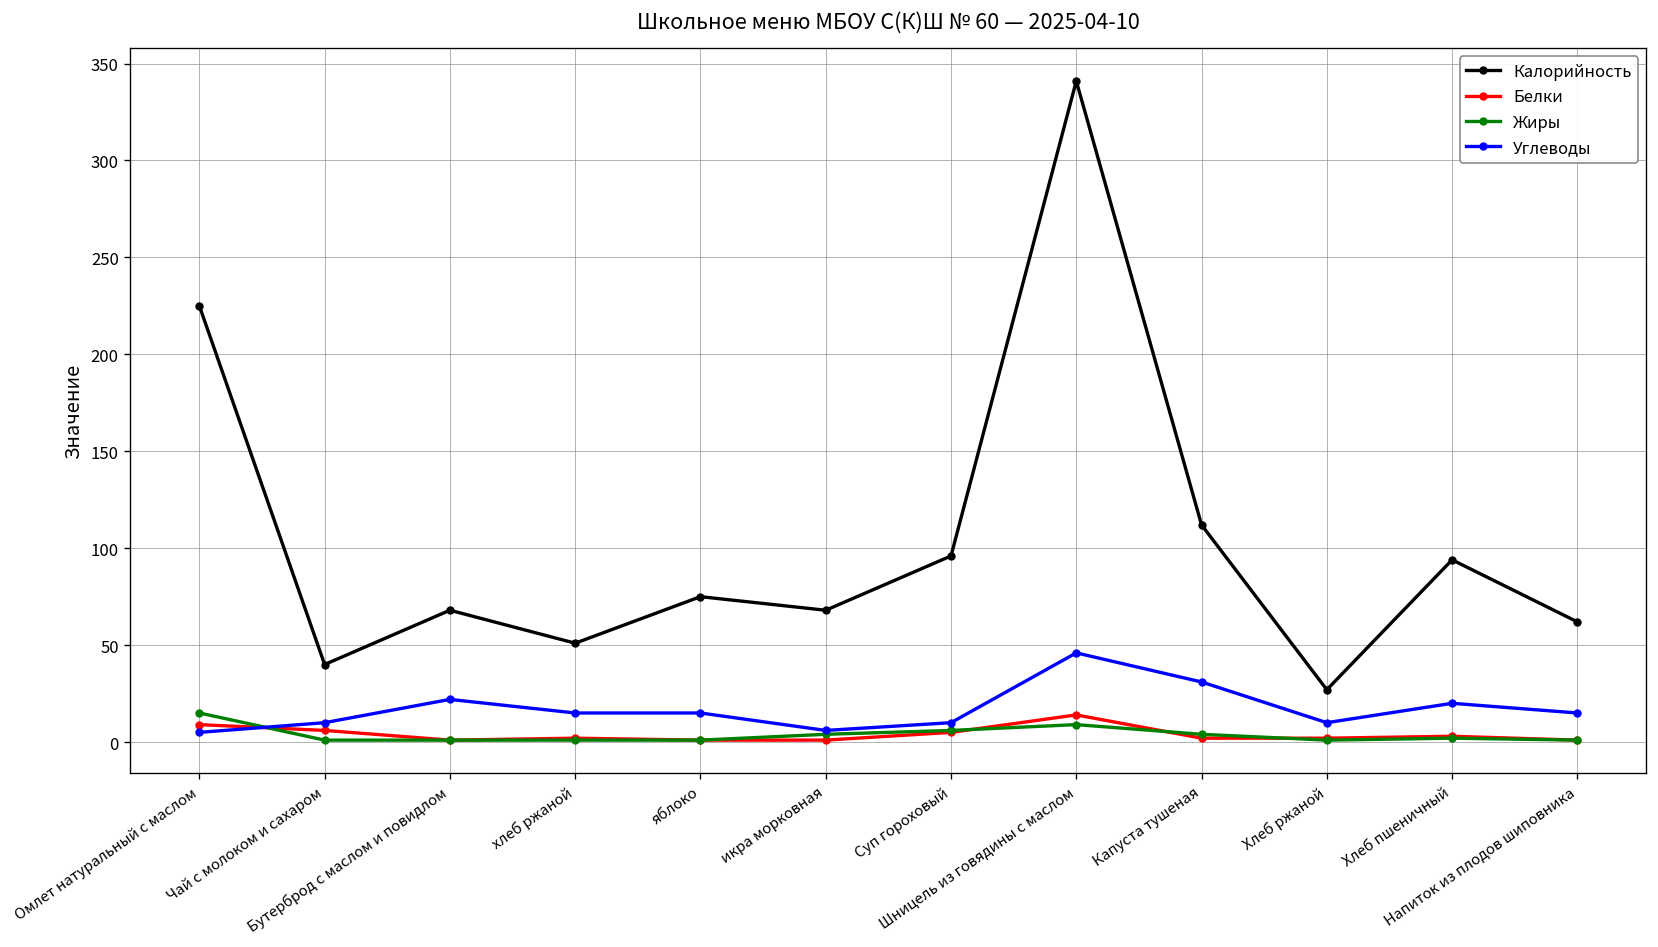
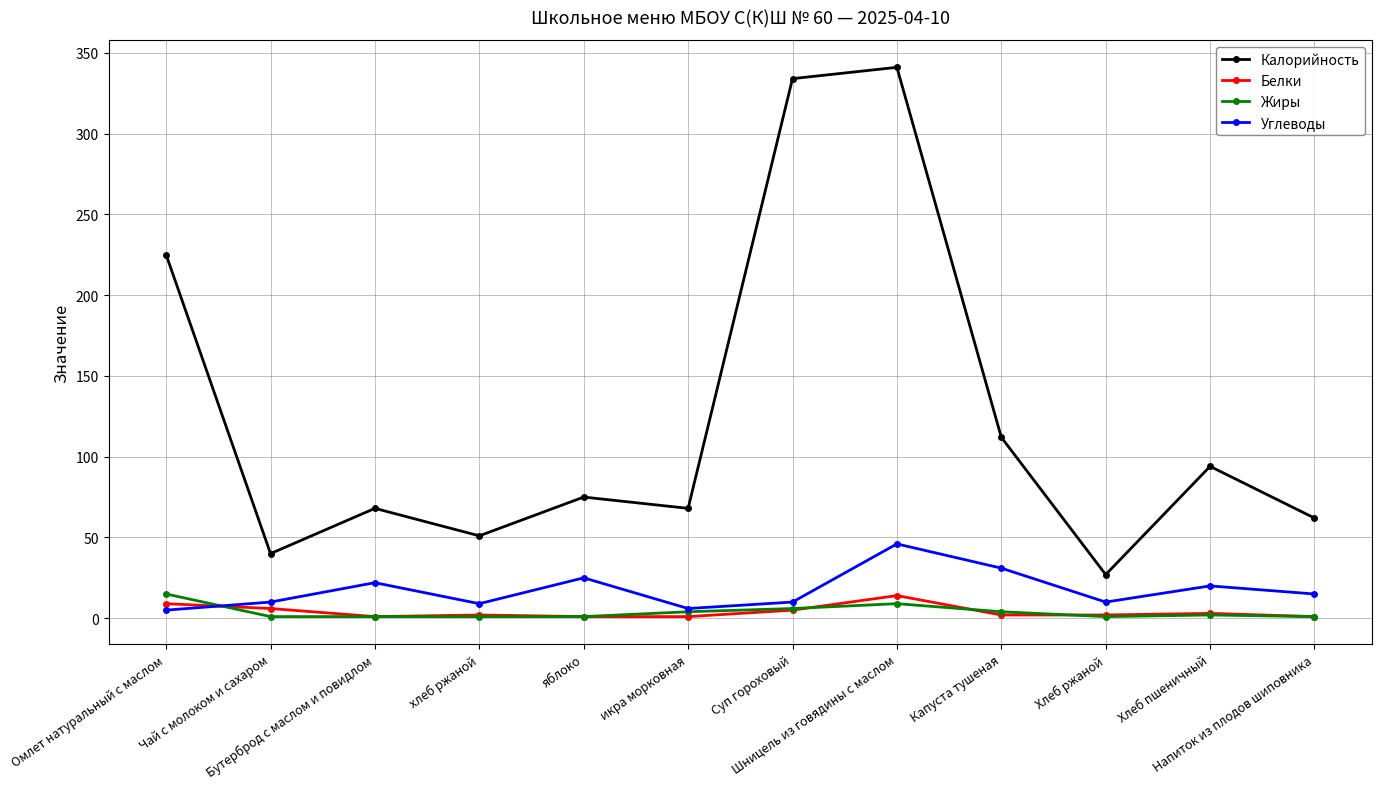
  {
    "Калорийность": {
      "Омлет натуральный с маслом": 225,
      "Чай с молоком и сахаром": 40,
      "Бутерброд с маслом и повидлом": 68,
      "хлеб ржаной": 51,
      "яблоко": 75,
      "икра морковная": 68,
-     "Суп гороховый": 96,
+     "Суп гороховый": 334,
      "Шницель из говядины с маслом": 341,
      "Капуста тушеная": 112,
      "Хлеб ржаной": 27,
      "Хлеб пшеничный": 94,
      "Напиток из плодов шиповника": 62
    },
    "Белки": {
      "Омлет натуральный с маслом": 9,
      "Чай с молоком и сахаром": 6,
      "икра морковная": 1,
      "Шницель из говядины с маслом": 14,
      "Капуста тушеная": 2
    },
    "Жиры": {
      "Омлет натуральный с маслом": 15,
      "Чай с молоком и сахаром": 1,
      "икра морковная": 4,
      "Шницель из говядины с маслом": 9,
      "Капуста тушеная": 4
    },
    "Углеводы": {
      "Омлет натуральный с маслом": 5,
      "Чай с молоком и сахаром": 10,
      "Бутерброд с маслом и повидлом": 22,
-     "хлеб ржаной": 15,
-     "яблоко": 15,
+     "хлеб ржаной": 9,
+     "яблоко": 25,
      "икра морковная": 6,
      "Суп гороховый": 10,
      "Шницель из говядины с маслом": 46,
      "Капуста тушеная": 31,
      "Хлеб ржаной": 10,
      "Хлеб пшеничный": 20,
      "Напиток из плодов шиповника": 15
    }
  }
